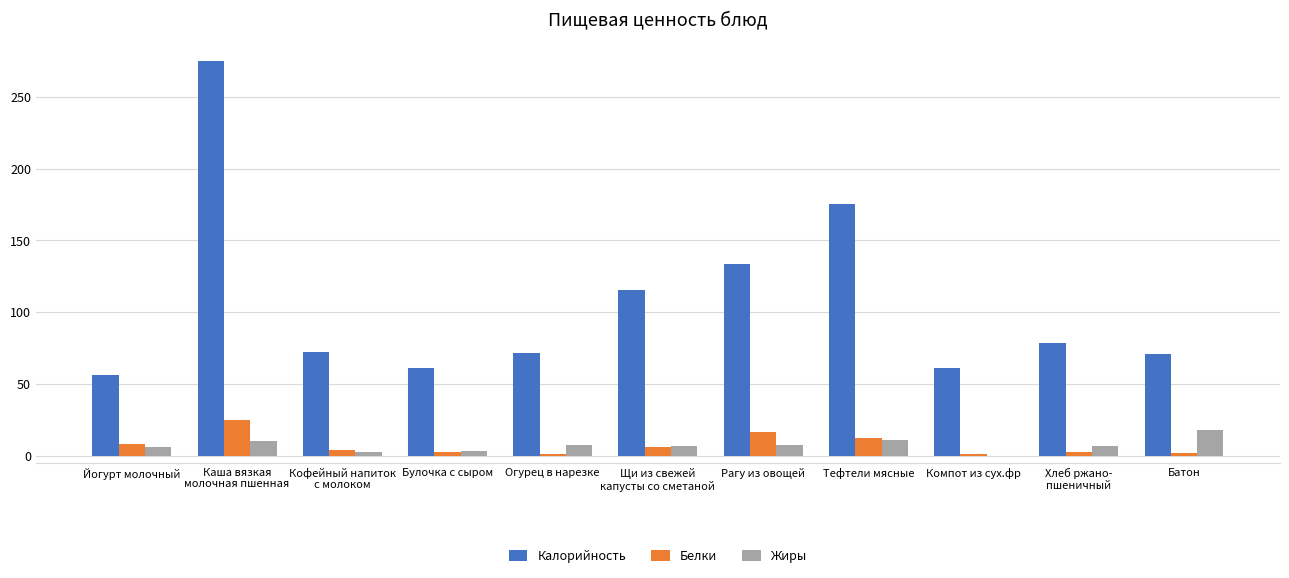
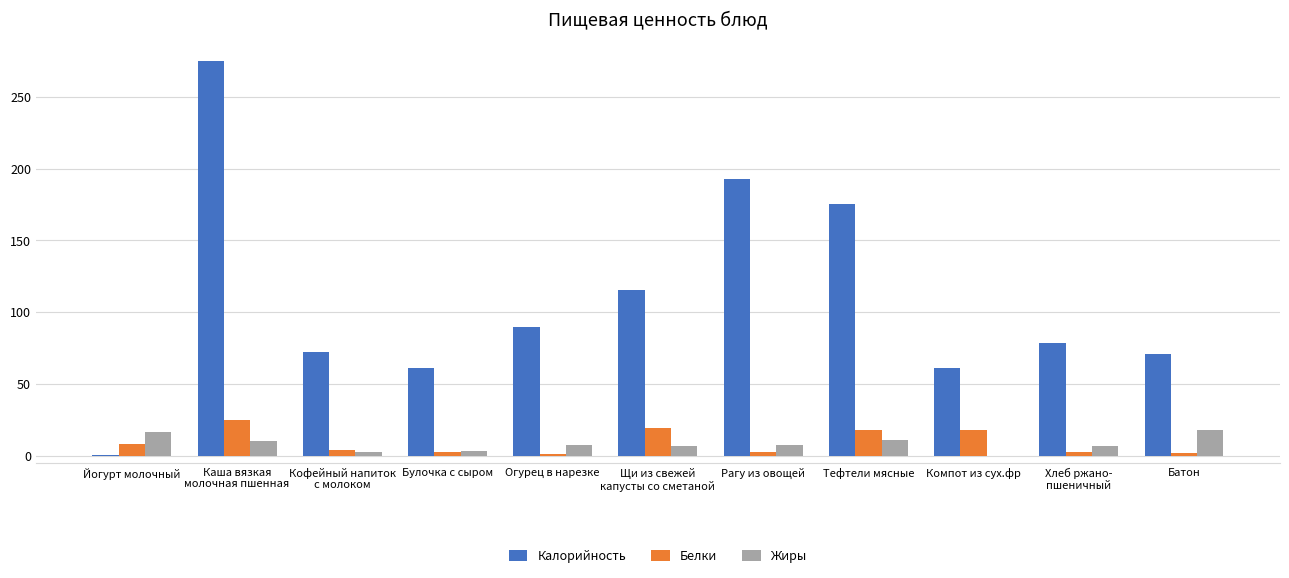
  {
    "Калорийность": {
-     "Йогурт молочный": 56,
+     "Йогурт молочный": 0,
      "Каша вязкая молочная пшенная": 275,
      "Кофейный напиток с молоком": 72,
      "Булочка с сыром": 61,
-     "Огурец в нарезке": 71,
+     "Огурец в нарезке": 90,
      "Щи из свежей капусты со сметаной": 115,
-     "Рагу из овощей": 133,
+     "Рагу из овощей": 193,
      "Тефтели мясные": 176,
      "Компот из сух.фр": 61,
      "Хлеб ржано- пшеничный": 78,
      "Батон": 71
    },
    "Белки": {
      "Йогурт молочный": 8,
      "Каша вязкая молочная пшенная": 25,
      "Кофейный напиток с молоком": 4,
      "Булочка с сыром": 2,
-     "Щи из свежей капусты со сметаной": 6,
-     "Рагу из овощей": 17,
-     "Тефтели мясные": 12,
-     "Компот из сух.фр": 1,
+     "Щи из свежей капусты со сметаной": 20,
+     "Рагу из овощей": 3,
+     "Тефтели мясные": 18,
+     "Компот из сух.фр": 18,
      "Хлеб ржано- пшеничный": 3,
      "Батон": 2
    },
    "Жиры": {
-     "Йогурт молочный": 6,
+     "Йогурт молочный": 17,
      "Каша вязкая молочная пшенная": 10,
      "Кофейный напиток с молоком": 3,
      "Булочка с сыром": 3,
      "Огурец в нарезке": 7,
      "Щи из свежей капусты со сметаной": 7,
      "Рагу из овощей": 8,
      "Тефтели мясные": 11,
      "Хлеб ржано- пшеничный": 7,
      "Батон": 18
    }
  }
